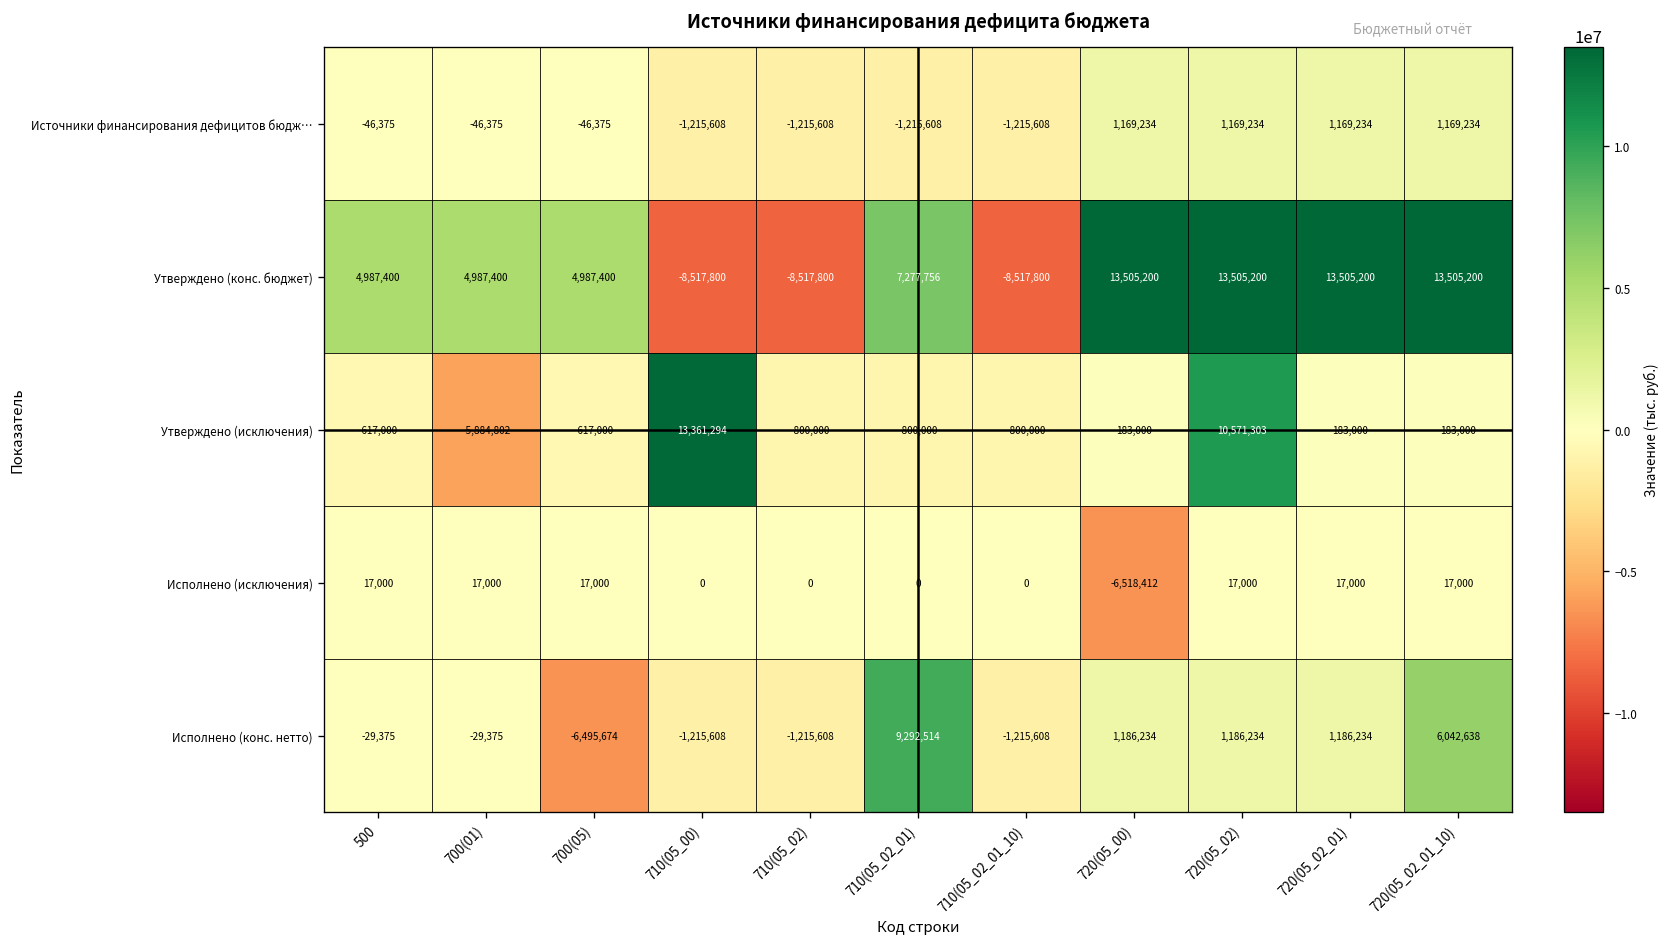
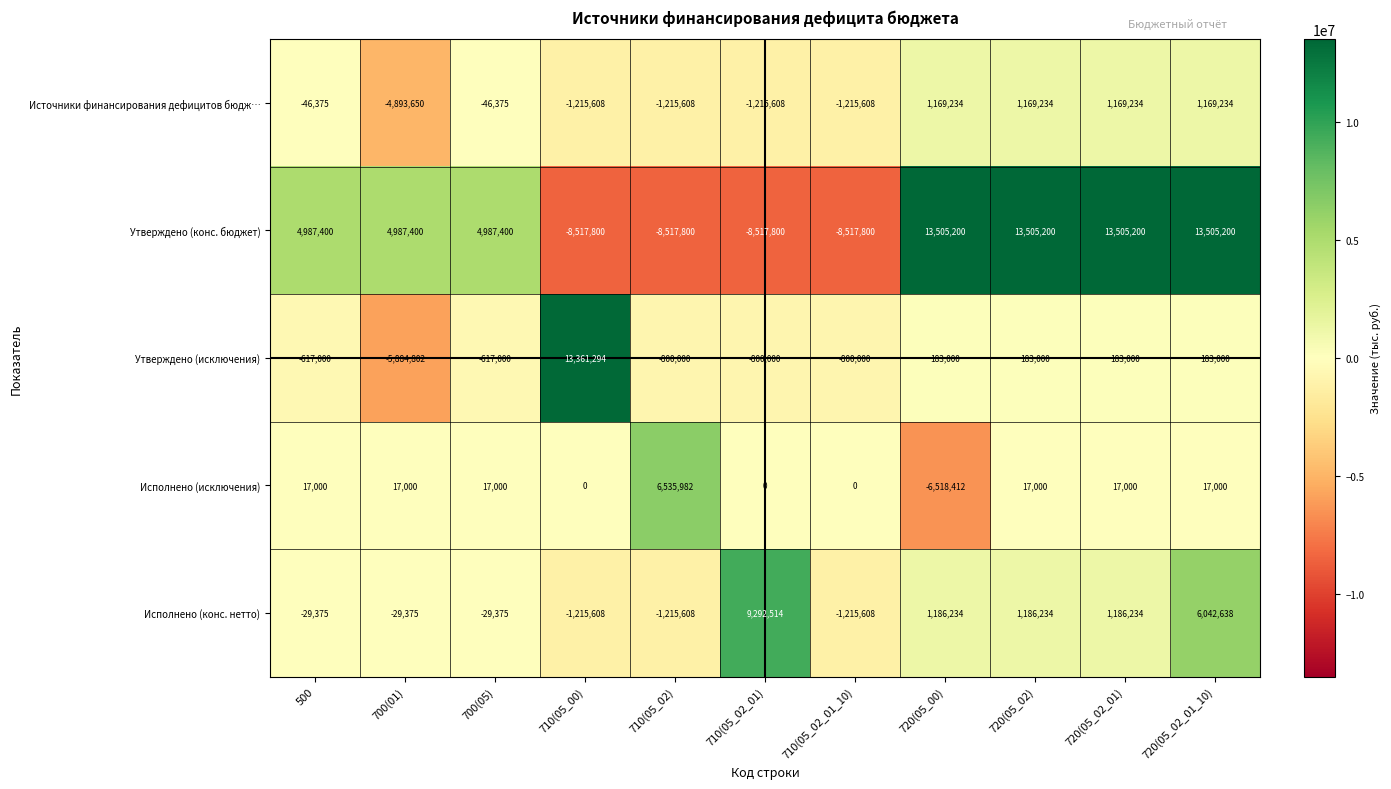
  {
    "Источники финансирования дефицитов бюдж…": {
      "500": "-46,375",
-     "700(01)": "-46,375",
+     "700(01)": "-4,893,650",
      "700(05)": "-46,375",
      "710(05_00)": "-1,215,608",
      "710(05_02)": "-1,215,608",
      "710(05_02_01)": "-1,215,608",
      "710(05_02_01_10)": "-1,215,608",
      "720(05_00)": "1,169,234",
      "720(05_02)": "1,169,234",
      "720(05_02_01)": "1,169,234",
      "720(05_02_01_10)": "1,169,234"
    },
    "Утверждено (конс. бюджет)": {
      "500": "4,987,400",
      "700(01)": "4,987,400",
      "700(05)": "4,987,400",
      "710(05_00)": "-8,517,800",
      "710(05_02)": "-8,517,800",
-     "710(05_02_01)": "7,277,756",
+     "710(05_02_01)": "-8,517,800",
      "710(05_02_01_10)": "-8,517,800",
      "720(05_00)": "13,505,200",
      "720(05_02)": "13,505,200",
      "720(05_02_01)": "13,505,200",
      "720(05_02_01_10)": "13,505,200"
    },
    "Утверждено (исключения)": {
      "500": "-617,000",
      "700(01)": "-5,884,802",
      "700(05)": "-617,000",
      "710(05_00)": "13,361,294",
      "710(05_02)": "-800,000",
      "710(05_02_01)": "-800,000",
      "710(05_02_01_10)": "-800,000",
      "720(05_00)": "183,000",
-     "720(05_02)": "10,571,303",
+     "720(05_02)": "183,000",
      "720(05_02_01)": "183,000",
      "720(05_02_01_10)": "183,000"
    },
    "Исполнено (исключения)": {
      "500": "17,000",
      "700(01)": "17,000",
      "700(05)": "17,000",
      "710(05_00)": "0",
-     "710(05_02)": "0",
+     "710(05_02)": "6,535,982",
      "710(05_02_01)": "0",
      "710(05_02_01_10)": "0",
      "720(05_00)": "-6,518,412",
      "720(05_02)": "17,000",
      "720(05_02_01)": "17,000",
      "720(05_02_01_10)": "17,000"
    },
    "Исполнено (конс. нетто)": {
      "500": "-29,375",
      "700(01)": "-29,375",
-     "700(05)": "-6,495,674",
+     "700(05)": "-29,375",
      "710(05_00)": "-1,215,608",
      "710(05_02)": "-1,215,608",
      "710(05_02_01)": "9,292,514",
      "710(05_02_01_10)": "-1,215,608",
      "720(05_00)": "1,186,234",
      "720(05_02)": "1,186,234",
      "720(05_02_01)": "1,186,234",
      "720(05_02_01_10)": "6,042,638"
    }
  }
